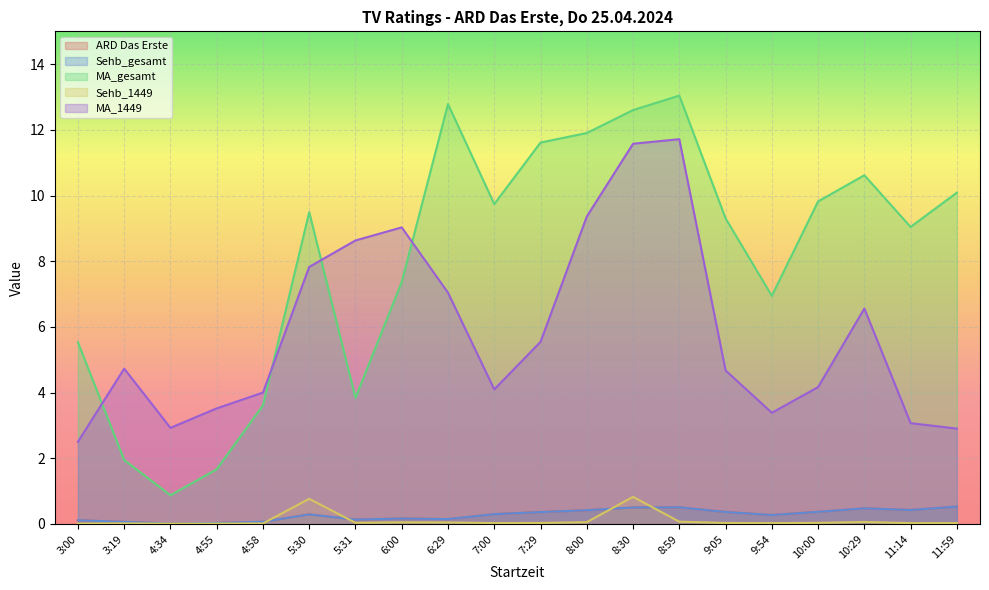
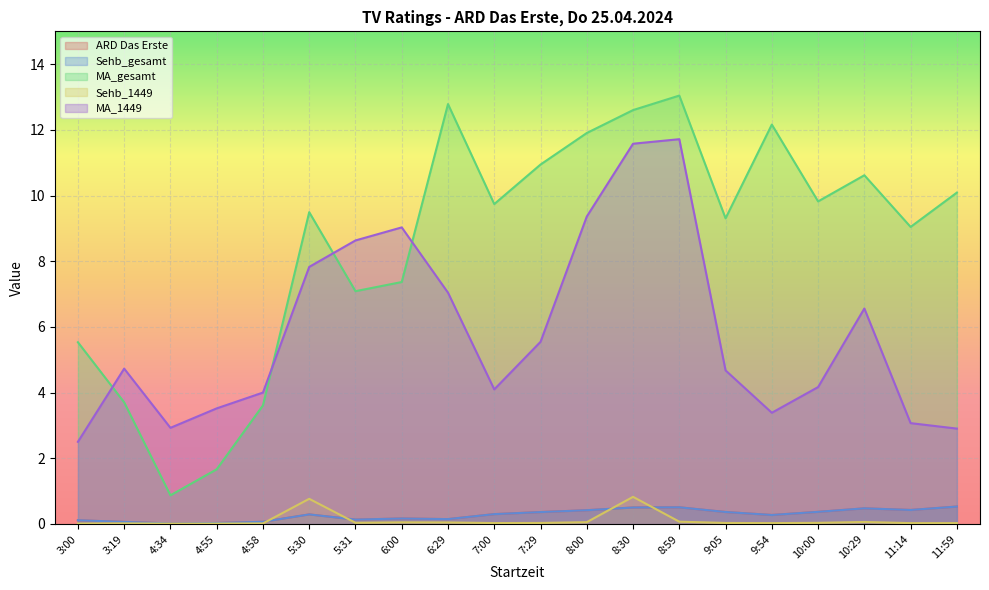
  {
    "MA_gesamt": {
      "3:00": 5.5,
-     "3:19": 1.9,
+     "3:19": 3.7,
      "4:34": 0.9,
      "4:55": 1.7,
      "4:58": 3.6,
      "5:30": 9.5,
-     "5:31": 3.8,
+     "5:31": 7.1,
      "6:00": 7.4,
      "6:29": 12.8,
      "7:00": 9.7,
-     "7:29": 11.6,
+     "7:29": 10.9,
      "8:00": 11.9,
      "8:30": 12.6,
      "8:59": 13.0,
      "9:05": 9.3,
-     "9:54": 6.9,
+     "9:54": 12.2,
      "10:00": 9.8,
      "10:29": 10.6,
      "11:14": 9.0,
      "11:59": 10.1
    },
    "Sehb_1449": {
      "3:00": 0.0,
      "5:30": 0.8,
      "5:31": 0.0,
      "6:00": 0.0,
      "6:29": 0.0,
      "7:00": 0.0,
      "7:29": 0.0,
      "8:00": 0.1,
      "8:30": 0.8,
      "8:59": 0.1,
      "9:05": 0.0,
      "9:54": 0.0,
      "10:00": 0.0,
      "10:29": 0.1,
      "11:14": 0.0,
      "11:59": 0.0
    }
  }
